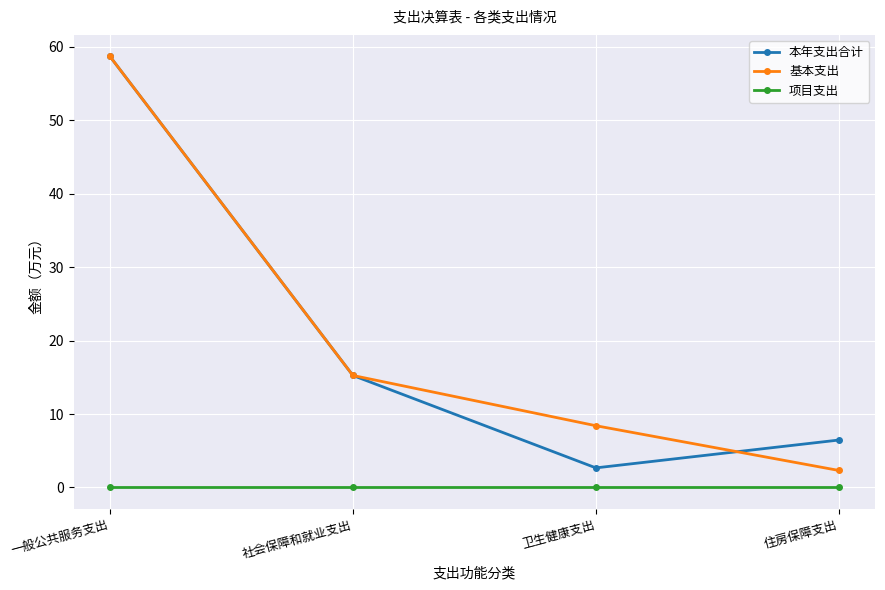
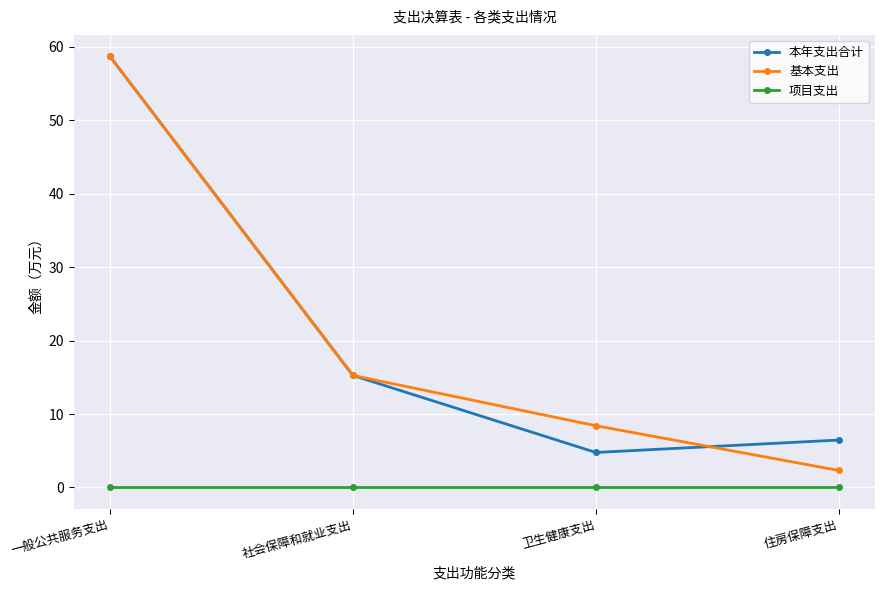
  {
    "本年支出合计": {
-     "卫生健康支出": 3,
+     "卫生健康支出": 5,
      "住房保障支出": 6
    },
    "基本支出": {
      "卫生健康支出": 8,
      "住房保障支出": 2
    },
    "项目支出": {
      "一般公共服务支出": 0,
      "社会保障和就业支出": 0,
      "卫生健康支出": 0,
      "住房保障支出": 0
    }
  }
